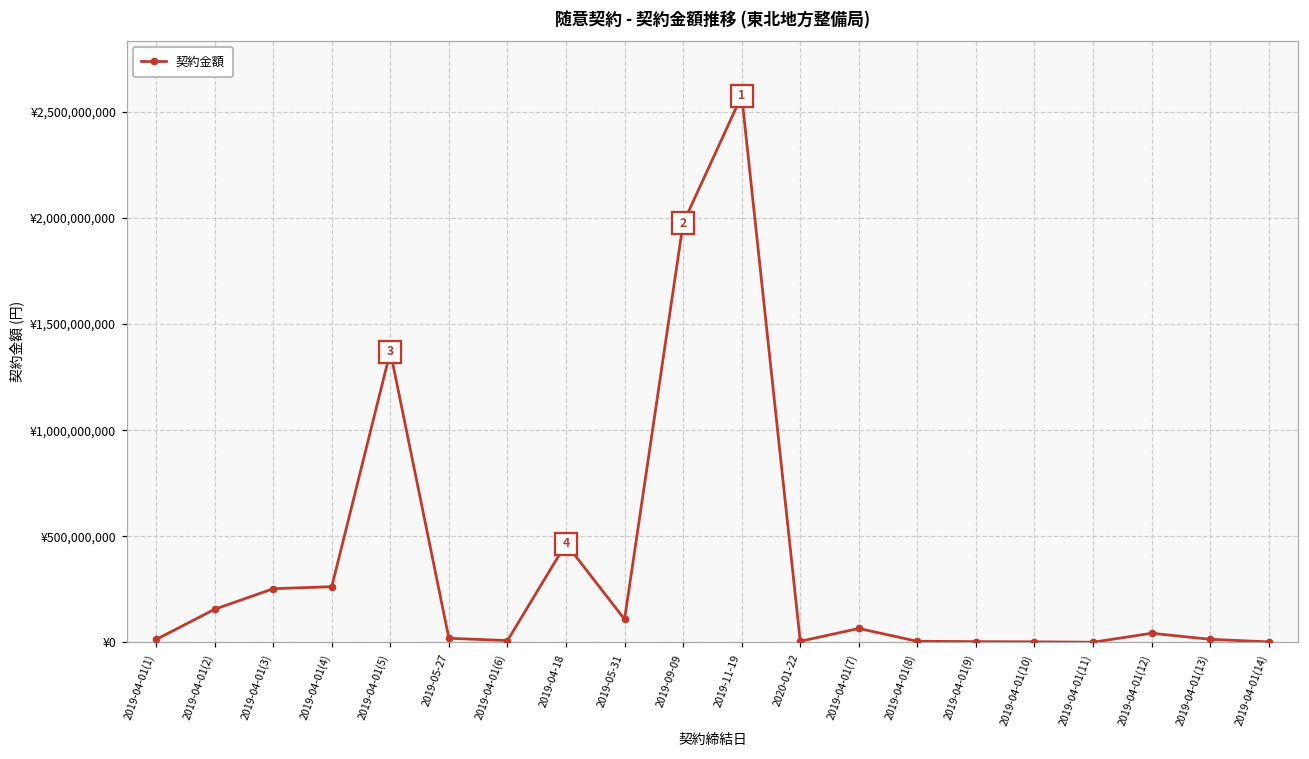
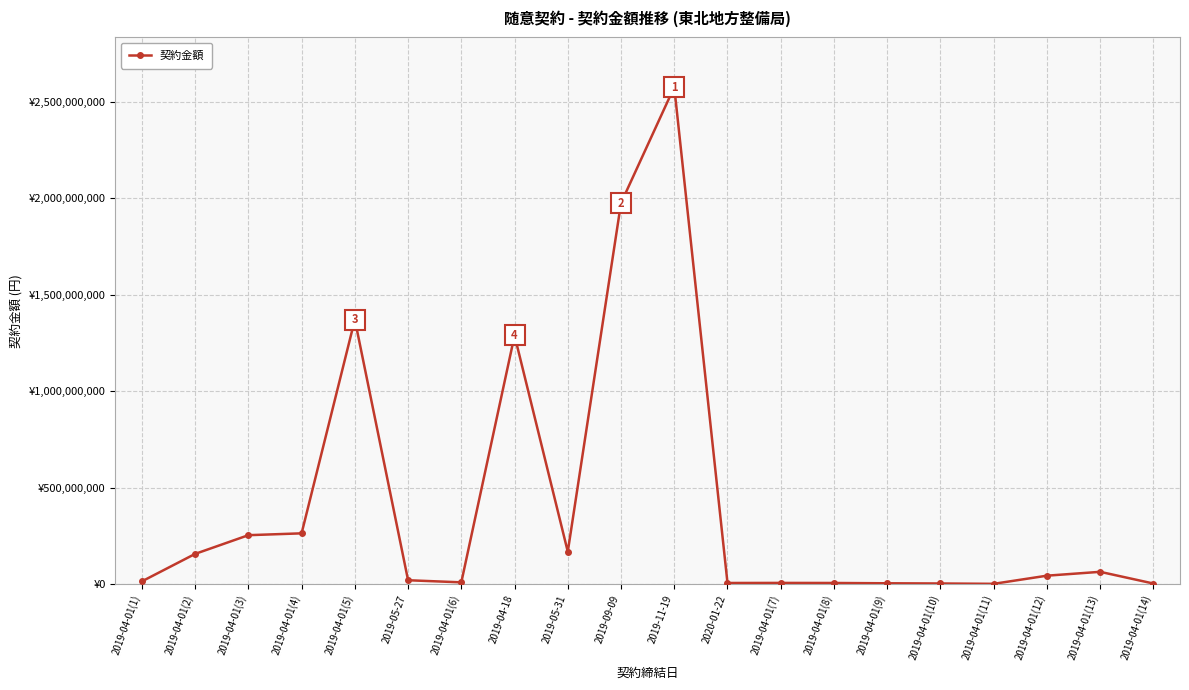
  {
    "契約金額": {
      "2019-04-01(1)": "¥10,000,000",
      "2019-04-01(2)": "¥160,000,000",
      "2019-04-01(3)": "¥250,000,000",
      "2019-04-01(4)": "¥260,000,000",
      "2019-05-27": "¥20,000,000",
      "2019-04-01(6)": "¥10,000,000",
-     "2019-04-18": "¥470,000,000",
-     "2019-05-31": "¥110,000,000",
+     "2019-04-18": "¥1,290,000,000",
+     "2019-05-31": "¥170,000,000",
      "2020-01-22": "¥10,000,000",
-     "2019-04-01(7)": "¥70,000,000",
+     "2019-04-01(7)": "¥10,000,000",
      "2019-04-01(8)": "¥10,000,000",
      "2019-04-01(9)": "¥0",
      "2019-04-01(10)": "¥0",
      "2019-04-01(11)": "¥0",
      "2019-04-01(12)": "¥40,000,000",
-     "2019-04-01(13)": "¥20,000,000",
+     "2019-04-01(13)": "¥60,000,000",
      "2019-04-01(14)": "¥0"
    }
  }
